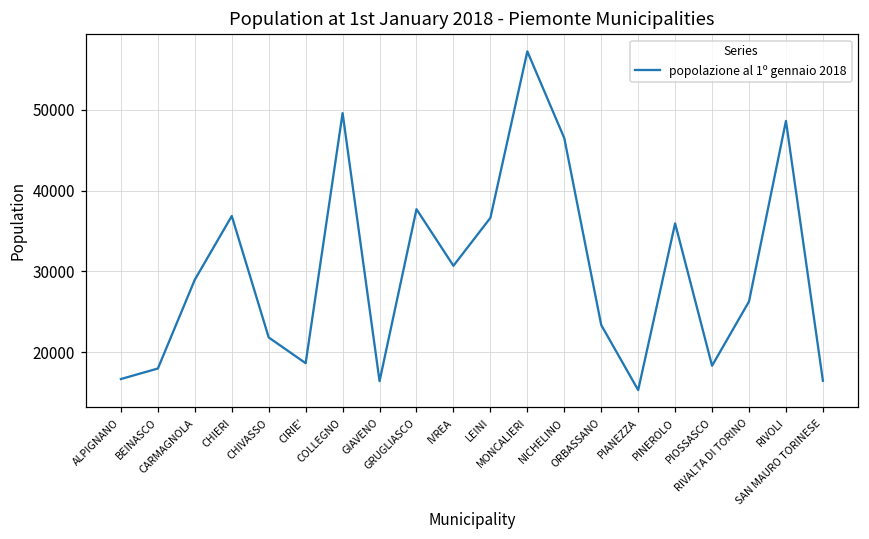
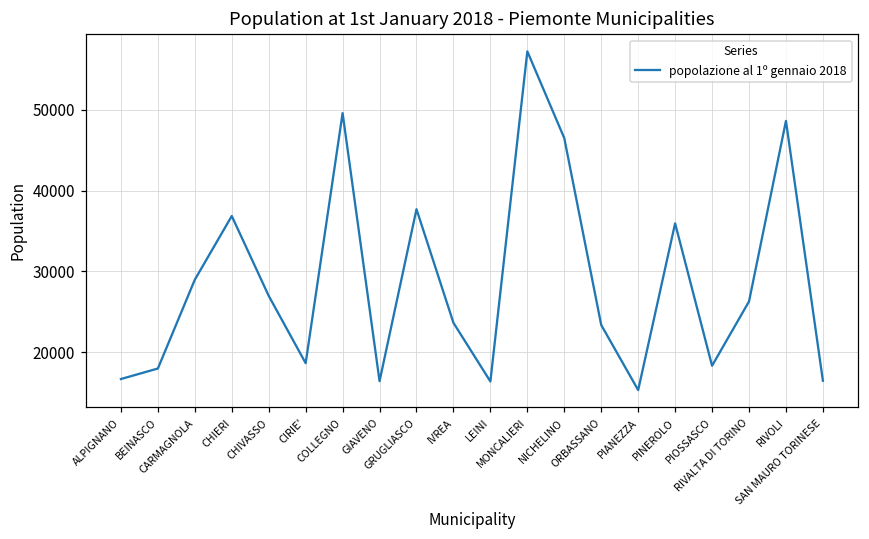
  {
    "ALPIGNANO": 17000,
    "BEINASCO": 18000,
    "CARMAGNOLA": 29000,
    "CHIERI": 37000,
-   "CHIVASSO": 22000,
+   "CHIVASSO": 27000,
    "CIRIE'": 19000,
    "COLLEGNO": 50000,
    "GIAVENO": 16000,
    "GRUGLIASCO": 38000,
-   "IVREA": 31000,
-   "LEINI": 37000,
+   "IVREA": 24000,
+   "LEINI": 16000,
    "MONCALIERI": 57000,
    "NICHELINO": 46000,
    "ORBASSANO": 23000,
    "PIANEZZA": 15000,
    "PINEROLO": 36000,
    "PIOSSASCO": 18000,
    "RIVALTA DI TORINO": 26000,
    "RIVOLI": 49000,
    "SAN MAURO TORINESE": 16000
  }
